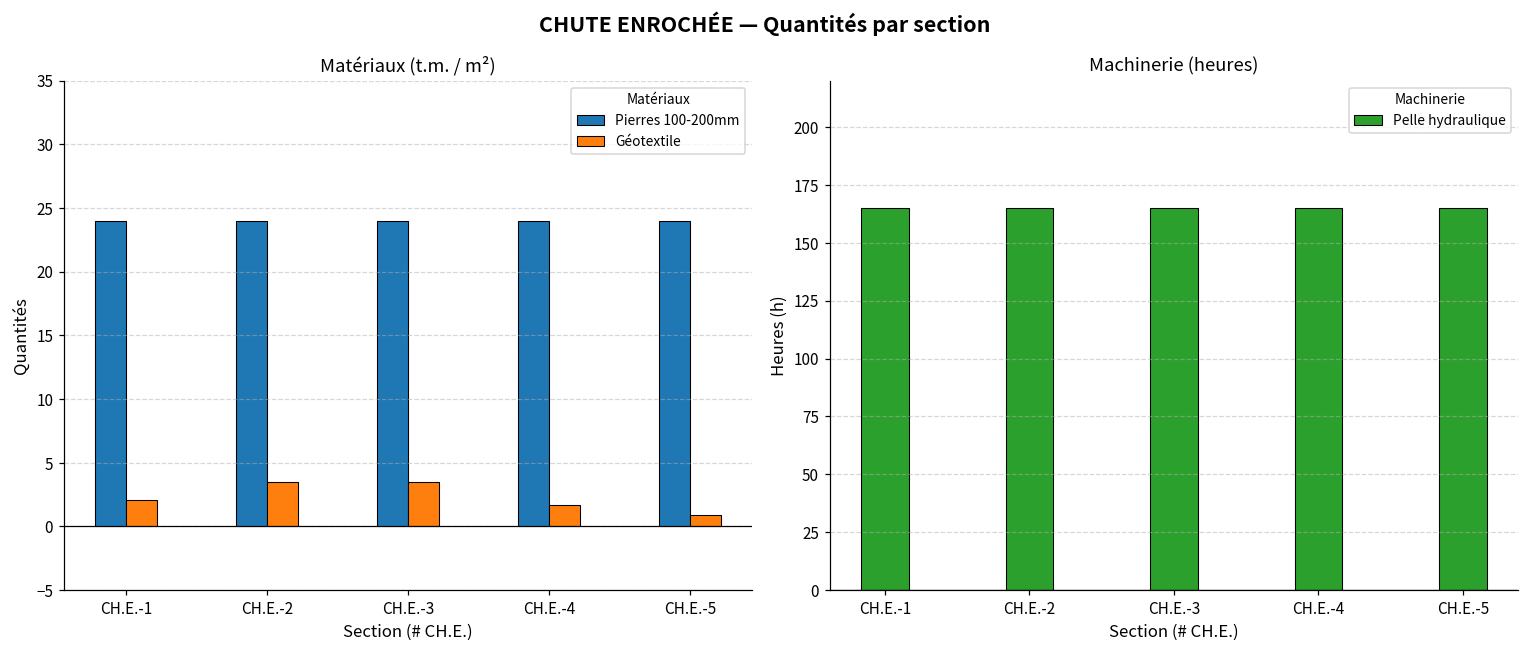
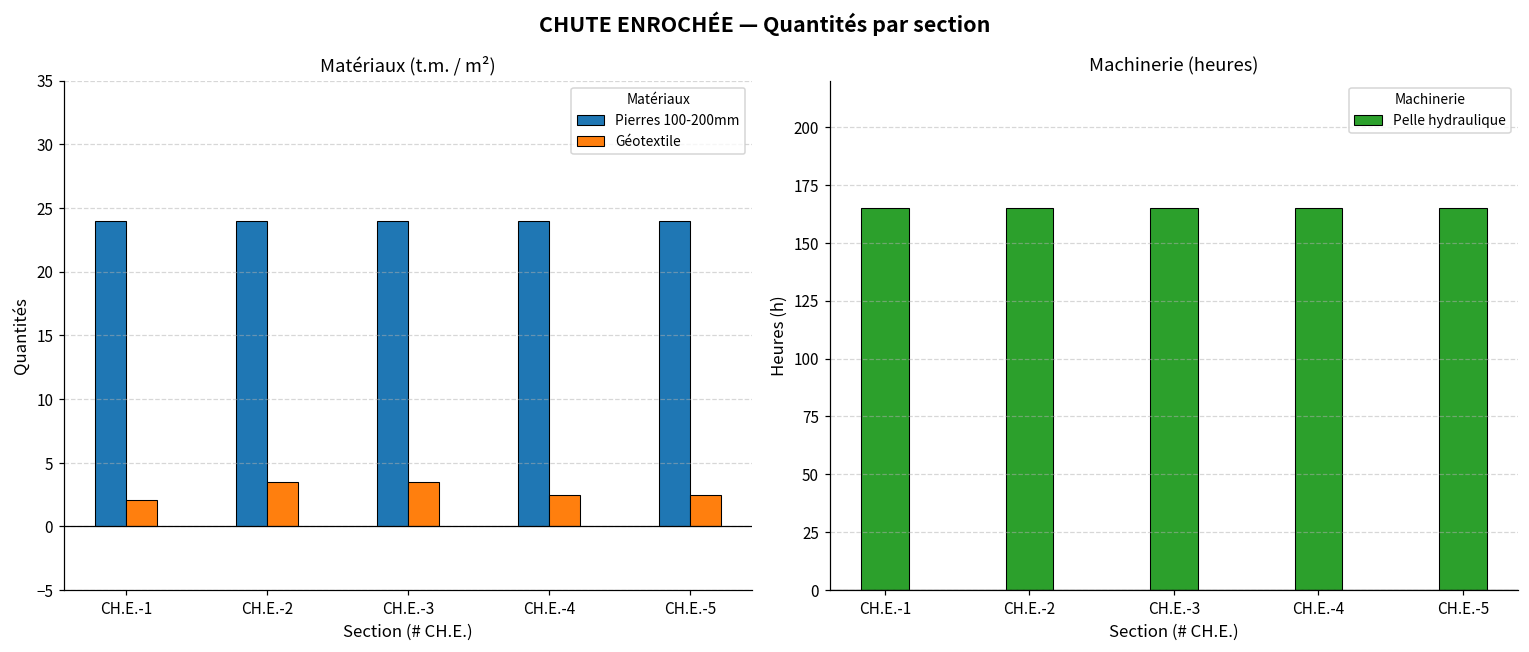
  {
    "Matériaux (t.m. / m²)": {
      "Pierres 100-200mm": {
        "CH.E.-1": 24.0,
        "CH.E.-2": 24.0,
        "CH.E.-3": 24.0,
        "CH.E.-4": 24.0,
        "CH.E.-5": 24.0
      },
      "Géotextile": {
        "CH.E.-1": 2.1,
        "CH.E.-2": 3.5,
        "CH.E.-3": 3.5,
-       "CH.E.-4": 1.7,
-       "CH.E.-5": 0.9
+       "CH.E.-4": 2.5,
+       "CH.E.-5": 2.5
      }
    },
    "Machinerie (heures)": {
      "CH.E.-1": 165,
      "CH.E.-2": 165,
      "CH.E.-3": 165,
      "CH.E.-4": 165,
      "CH.E.-5": 165
    }
  }
